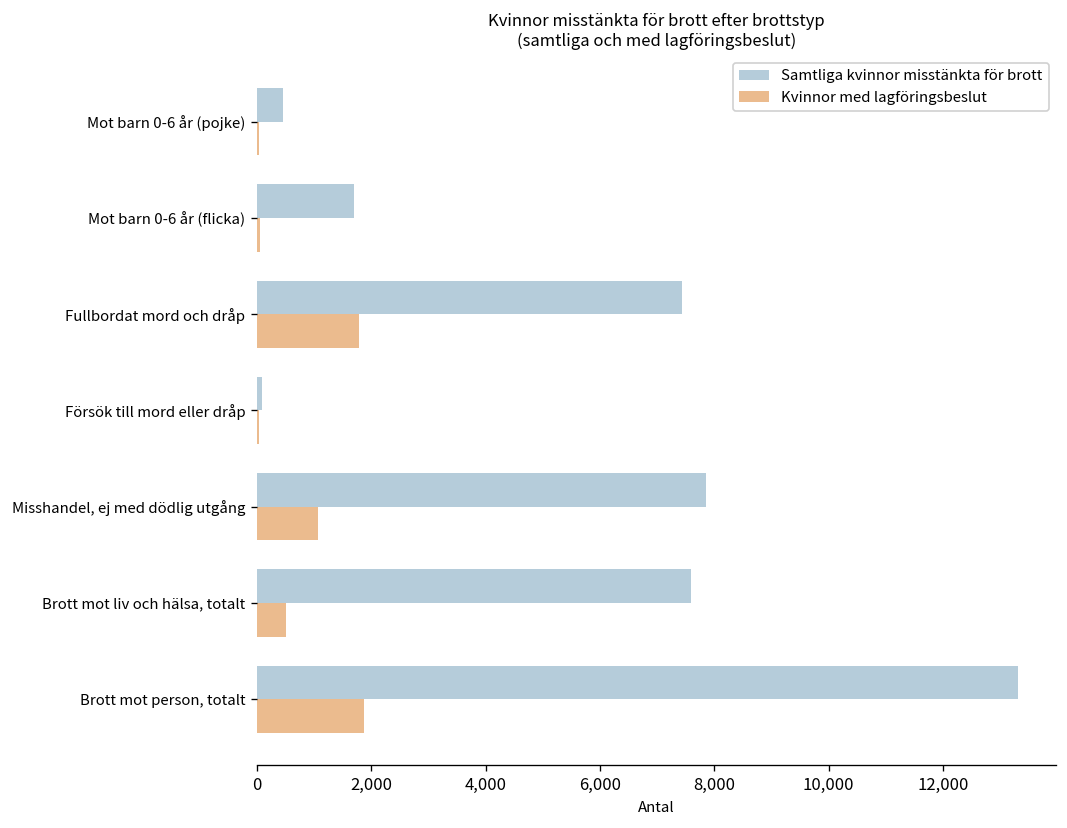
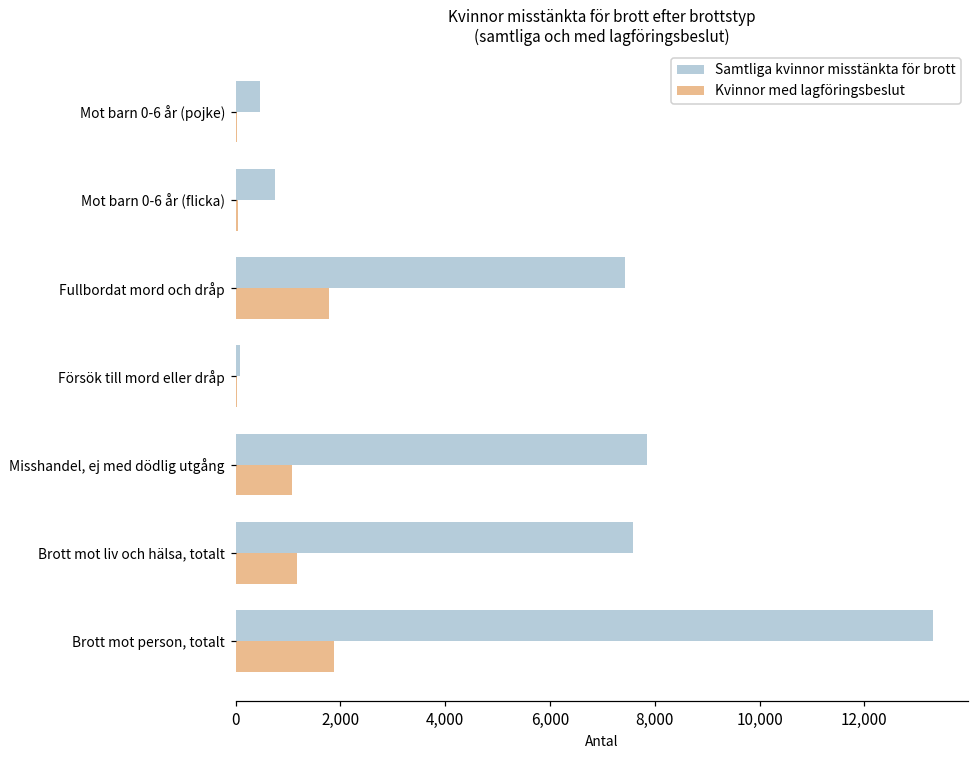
  {
    "Samtliga kvinnor misstänkta för brott": {
      "Mot barn 0-6 år (pojke)": "500",
-     "Mot barn 0-6 år (flicka)": "1,700",
+     "Mot barn 0-6 år (flicka)": "800",
      "Fullbordat mord och dråp": "7,400",
      "Försök till mord eller dråp": "100",
      "Misshandel, ej med dödlig utgång": "7,800",
      "Brott mot liv och hälsa, totalt": "7,600",
      "Brott mot person, totalt": "13,300"
    },
    "Kvinnor med lagföringsbeslut": {
      "Mot barn 0-6 år (flicka)": "100",
      "Fullbordat mord och dråp": "1,800",
      "Misshandel, ej med dödlig utgång": "1,100",
-     "Brott mot liv och hälsa, totalt": "500",
+     "Brott mot liv och hälsa, totalt": "1,200",
      "Brott mot person, totalt": "1,900"
    }
  }
